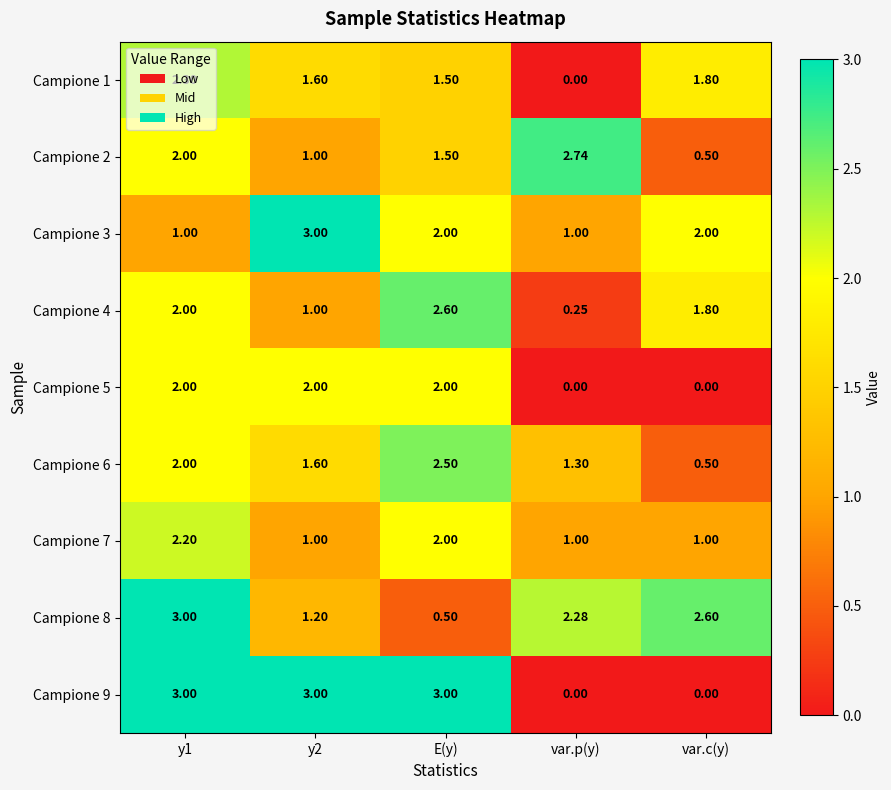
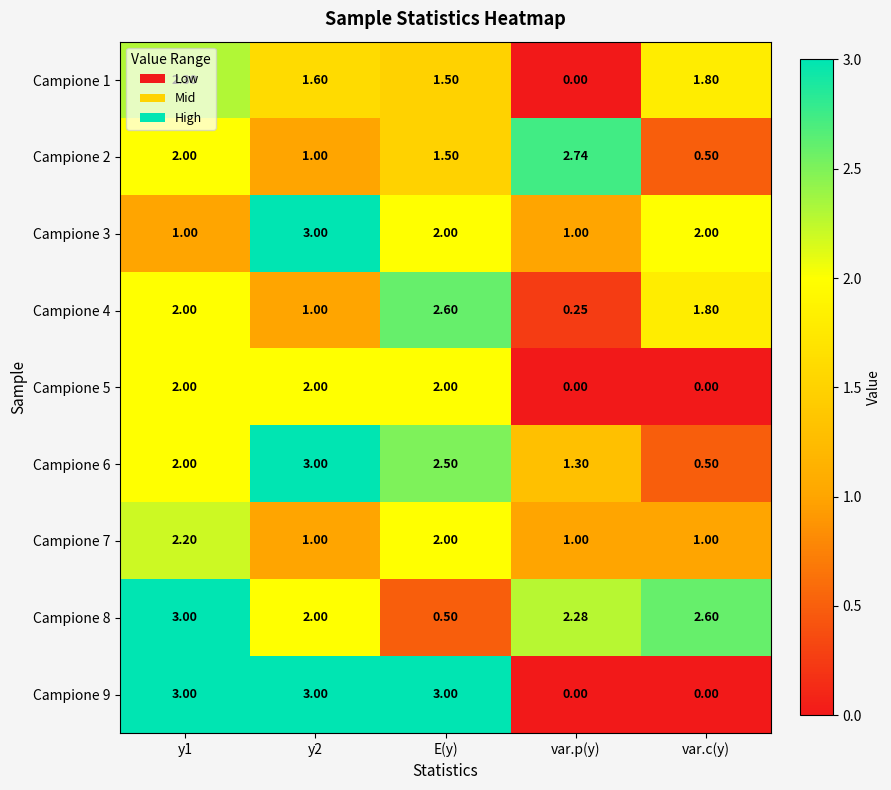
  {
    "Campione 1": {
      "y2": 1.60,
      "E(y)": 1.50,
      "var.p(y)": 0.00,
      "var.c(y)": 1.80
    },
    "Campione 2": {
      "y1": 2.00,
      "y2": 1.00,
      "E(y)": 1.50,
      "var.p(y)": 2.74,
      "var.c(y)": 0.50
    },
    "Campione 3": {
      "y1": 1.00,
      "y2": 3.00,
      "E(y)": 2.00,
      "var.p(y)": 1.00,
      "var.c(y)": 2.00
    },
    "Campione 4": {
      "y1": 2.00,
      "y2": 1.00,
      "E(y)": 2.60,
      "var.p(y)": 0.25,
      "var.c(y)": 1.80
    },
    "Campione 5": {
      "y1": 2.00,
      "y2": 2.00,
      "E(y)": 2.00,
      "var.p(y)": 0.00,
      "var.c(y)": 0.00
    },
    "Campione 6": {
      "y1": 2.00,
-     "y2": 1.60,
+     "y2": 3.00,
      "E(y)": 2.50,
      "var.p(y)": 1.30,
      "var.c(y)": 0.50
    },
    "Campione 7": {
      "y1": 2.20,
      "y2": 1.00,
      "E(y)": 2.00,
      "var.p(y)": 1.00,
      "var.c(y)": 1.00
    },
    "Campione 8": {
      "y1": 3.00,
-     "y2": 1.20,
+     "y2": 2.00,
      "E(y)": 0.50,
      "var.p(y)": 2.28,
      "var.c(y)": 2.60
    },
    "Campione 9": {
      "y1": 3.00,
      "y2": 3.00,
      "E(y)": 3.00,
      "var.p(y)": 0.00,
      "var.c(y)": 0.00
    }
  }
